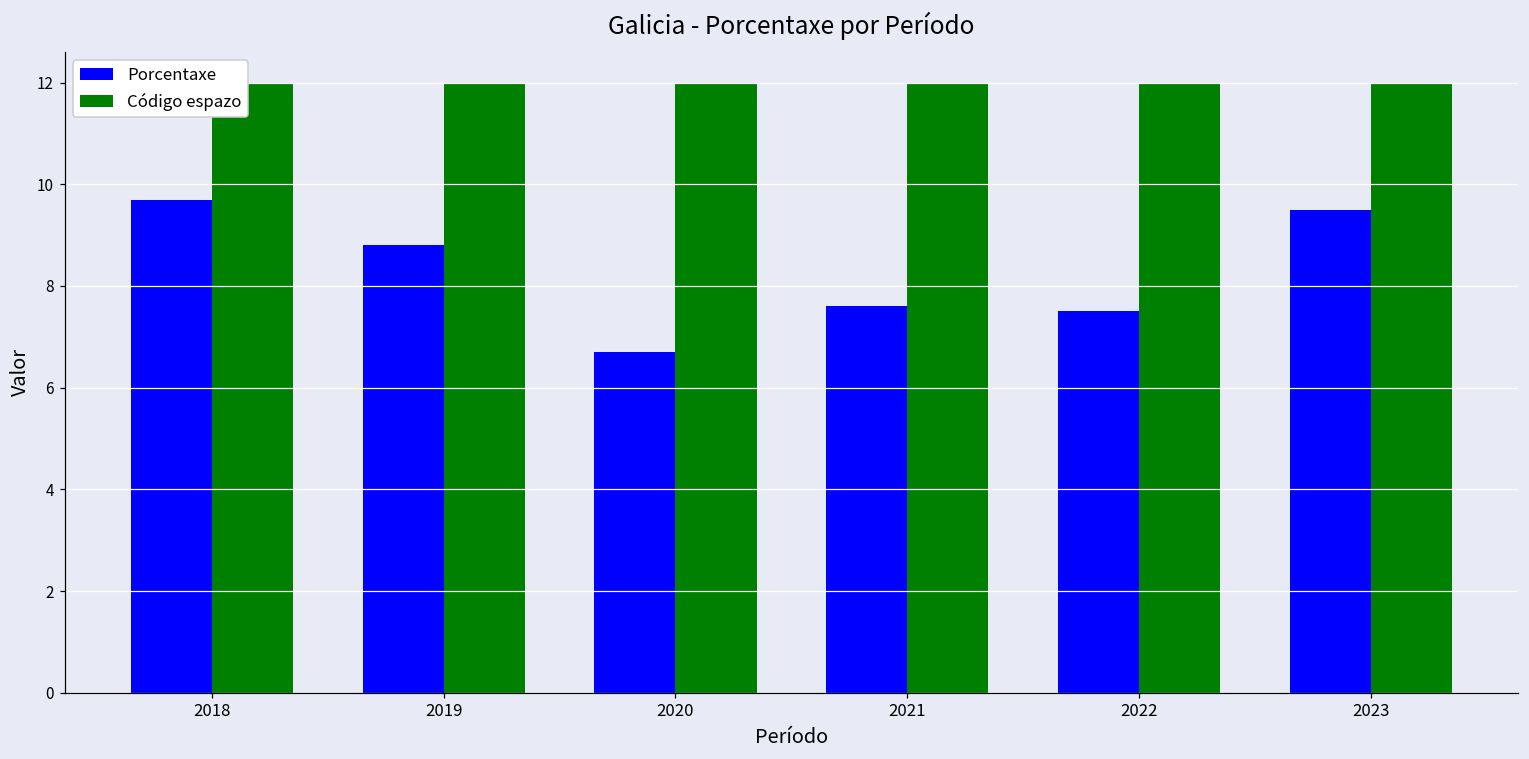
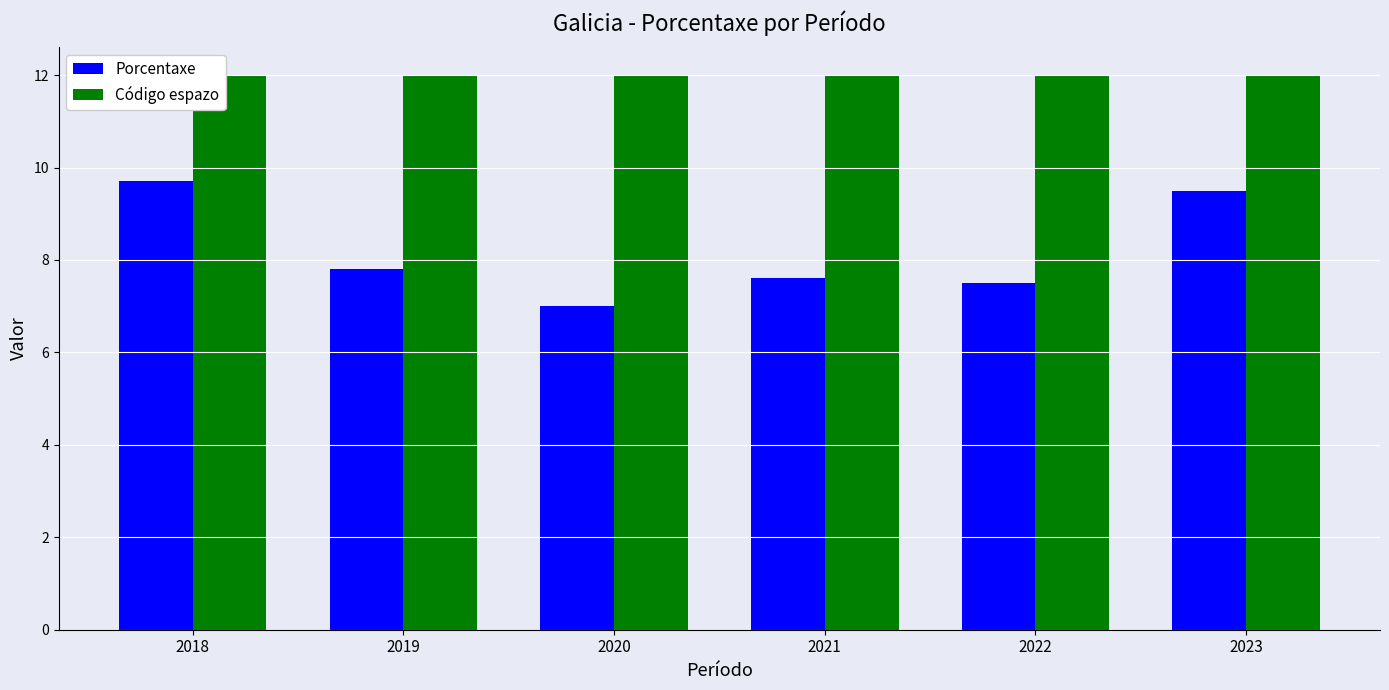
  {
    "Porcentaxe": {
      "2018": 9.7,
-     "2019": 8.8,
-     "2020": 6.7,
+     "2019": 7.8,
+     "2020": 7.0,
      "2021": 7.6,
      "2022": 7.5,
      "2023": 9.5
    },
    "Código espazo": {
      "2018": 12.0,
      "2019": 12.0,
      "2020": 12.0,
      "2021": 12.0,
      "2022": 12.0,
      "2023": 12.0
    }
  }
